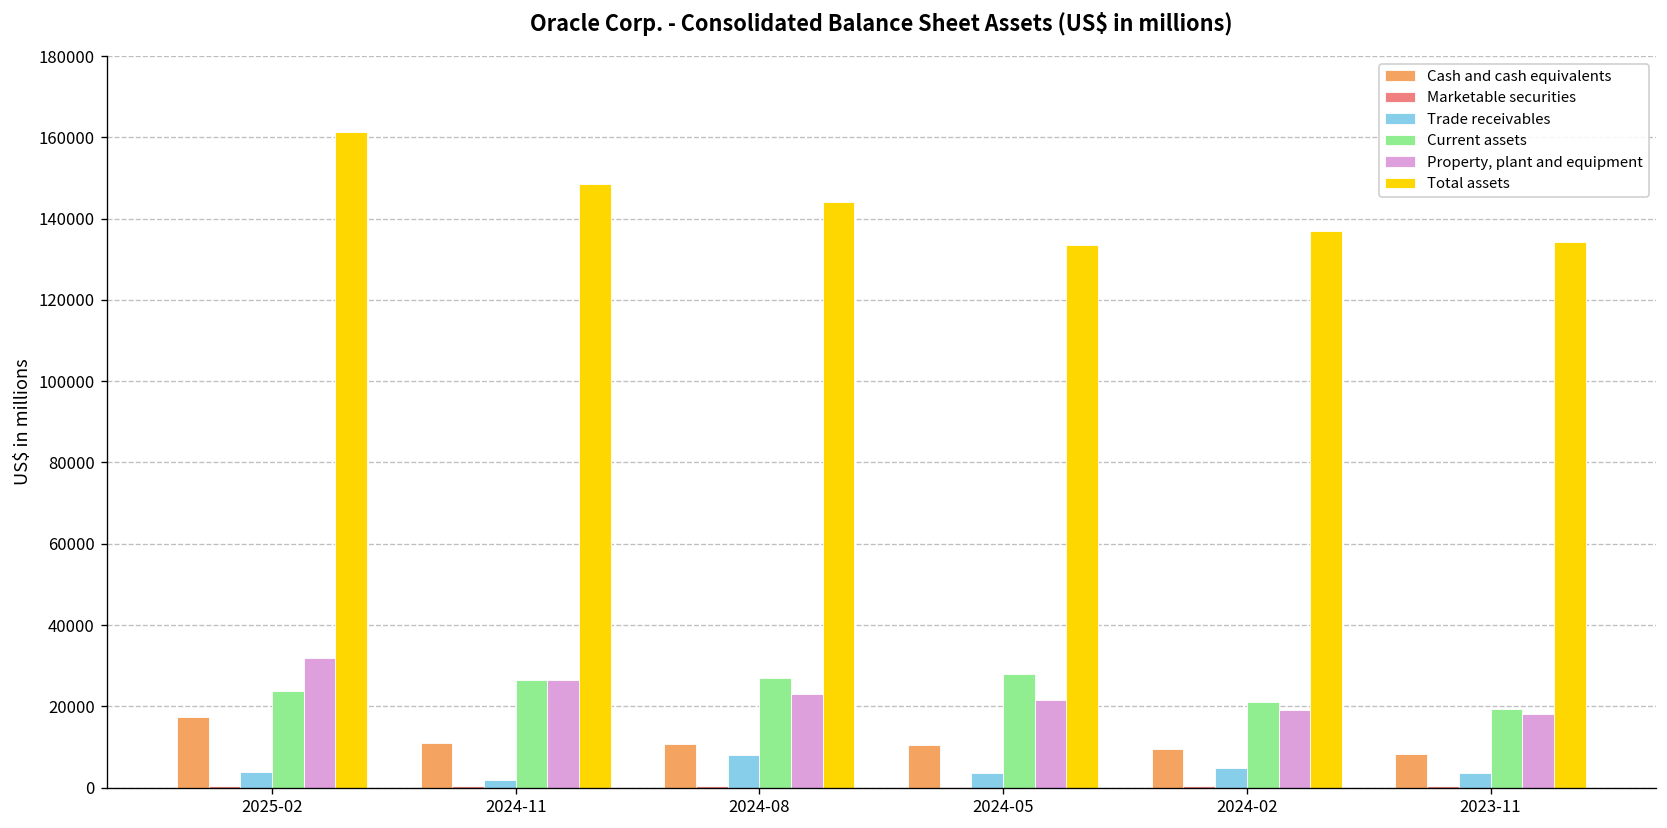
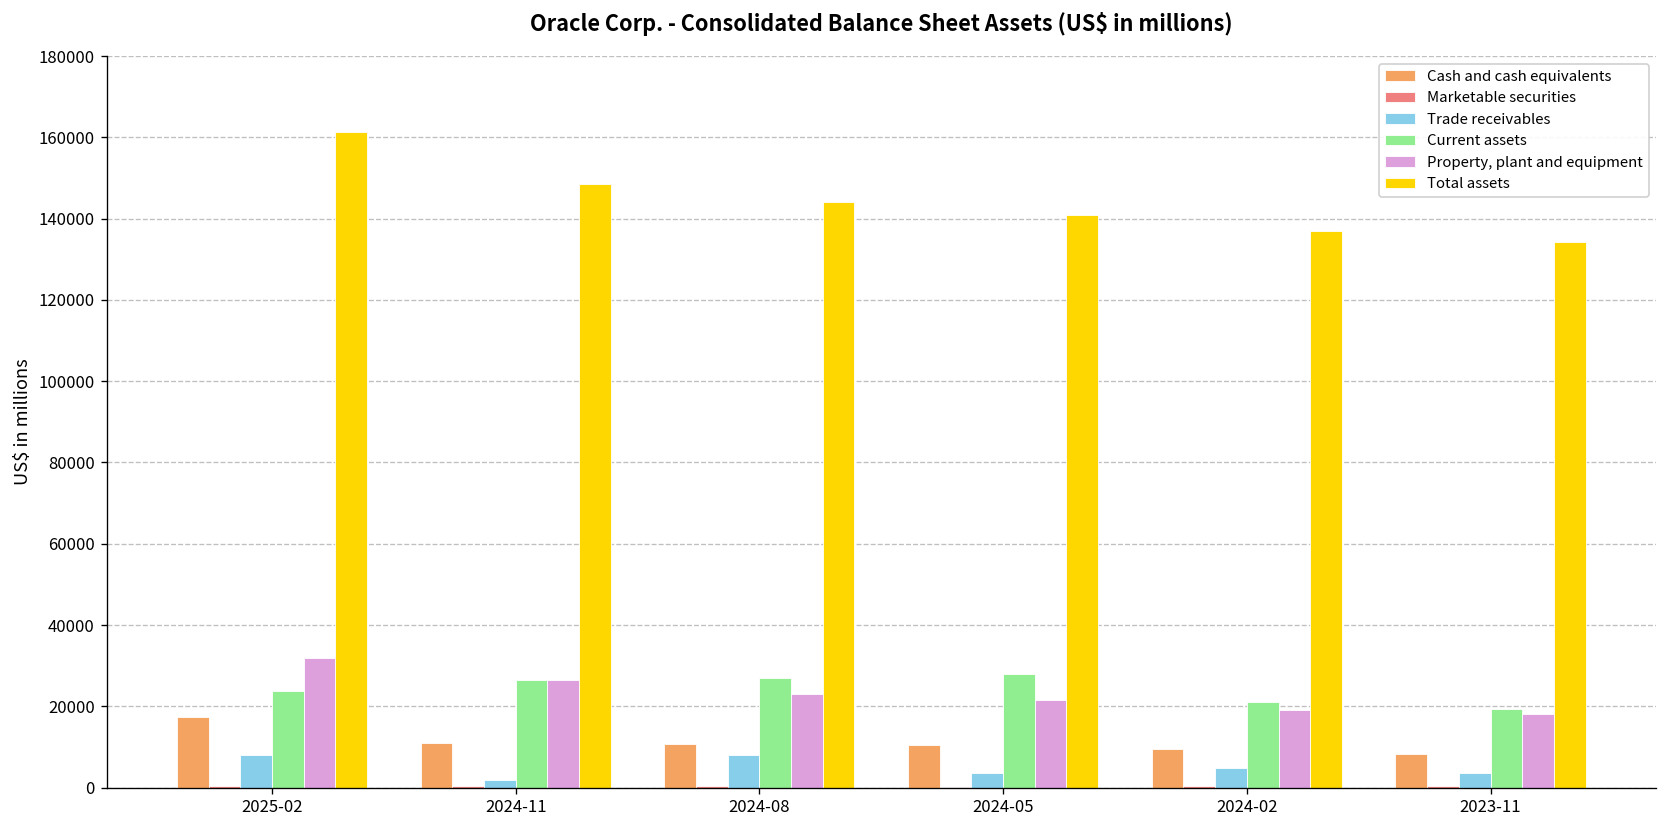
  {
    "Trade receivables": {
-     "2025-02": 4000,
+     "2025-02": 8000,
      "2024-11": 2000,
      "2024-08": 8000,
      "2024-05": 4000,
      "2024-02": 5000,
      "2023-11": 4000
    },
    "Current assets": {
      "2025-02": 24000,
      "2024-11": 27000,
      "2024-08": 27000,
      "2024-05": 28000,
      "2024-02": 21000,
      "2023-11": 19000
    },
    "Property, plant and equipment": {
      "2025-02": 32000,
      "2024-11": 26000,
      "2024-08": 23000,
      "2024-05": 22000,
      "2024-02": 19000,
      "2023-11": 18000
    },
    "Total assets": {
      "2025-02": 161000,
      "2024-11": 148000,
      "2024-08": 144000,
-     "2024-05": 134000,
+     "2024-05": 141000,
      "2024-02": 137000,
      "2023-11": 134000
    }
  }
